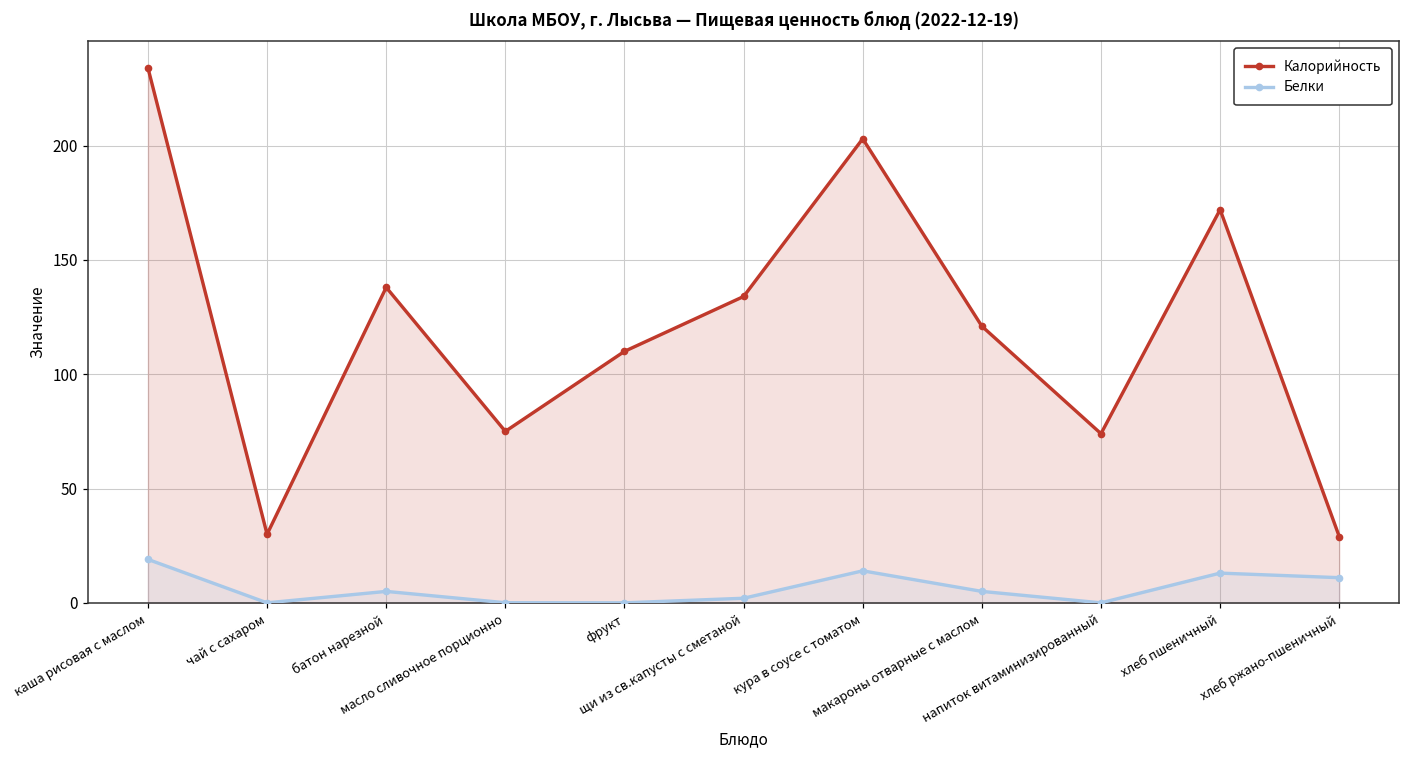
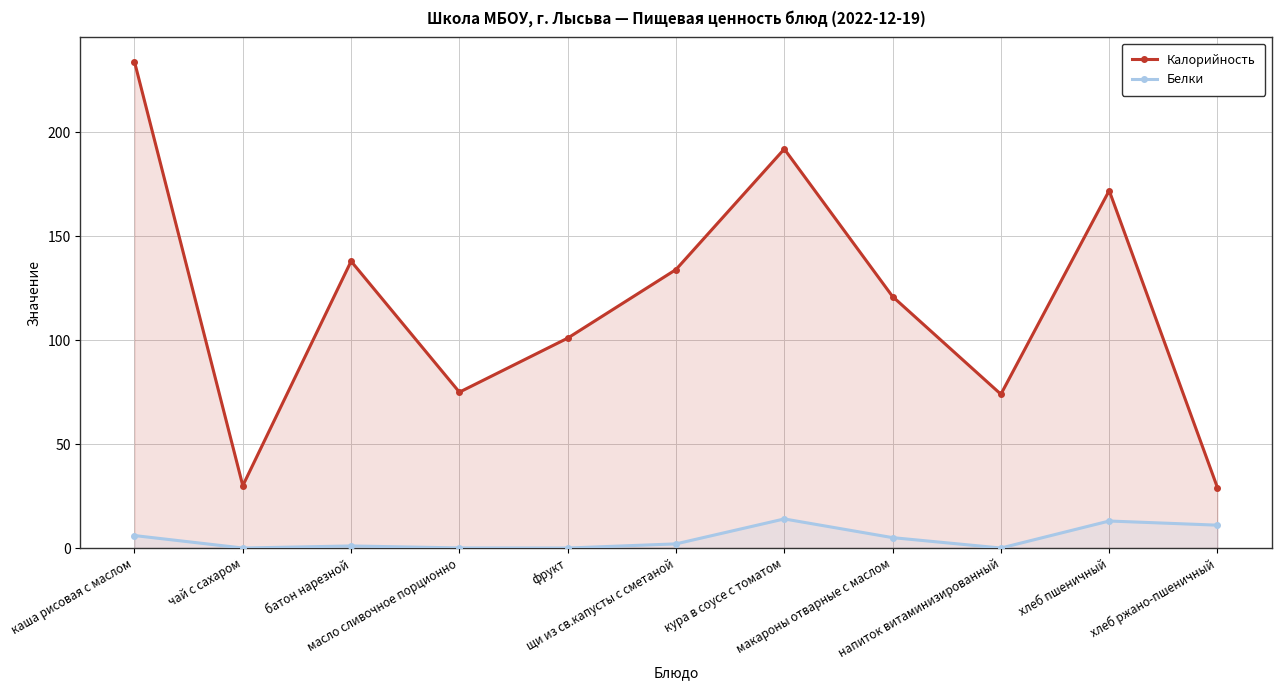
  {
    "Калорийность": {
      "каша рисовая с маслом": 234,
      "чай с сахаром": 30,
      "батон нарезной": 138,
      "масло сливочное порционно": 75,
-     "фрукт": 110,
+     "фрукт": 101,
      "щи из св.капусты с сметаной": 134,
-     "кура в соусе с томатом": 203,
+     "кура в соусе с томатом": 192,
      "макароны отварные с маслом": 121,
      "напиток витаминизированный": 74,
      "хлеб пшеничный": 172,
      "хлеб ржано-пшеничный": 29
    },
    "Белки": {
-     "каша рисовая с маслом": 19,
+     "каша рисовая с маслом": 6,
      "чай с сахаром": 0,
-     "батон нарезной": 5,
+     "батон нарезной": 1,
      "масло сливочное порционно": 0,
      "фрукт": 0,
      "щи из св.капусты с сметаной": 2,
      "кура в соусе с томатом": 14,
      "макароны отварные с маслом": 5,
      "напиток витаминизированный": 0,
      "хлеб пшеничный": 13,
      "хлеб ржано-пшеничный": 11
    }
  }
